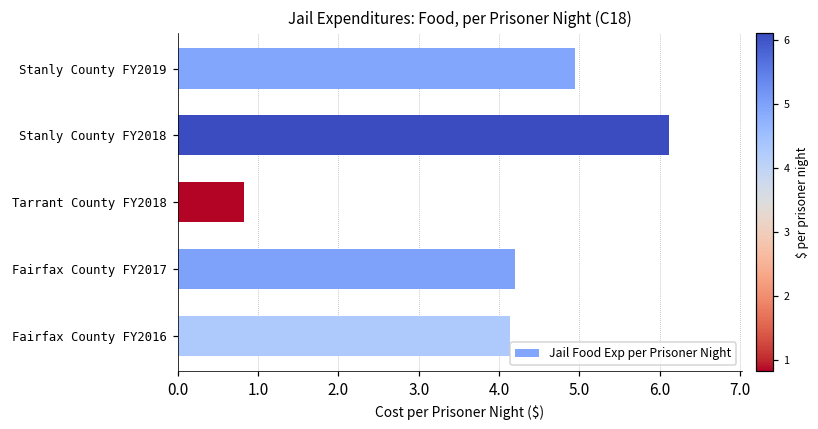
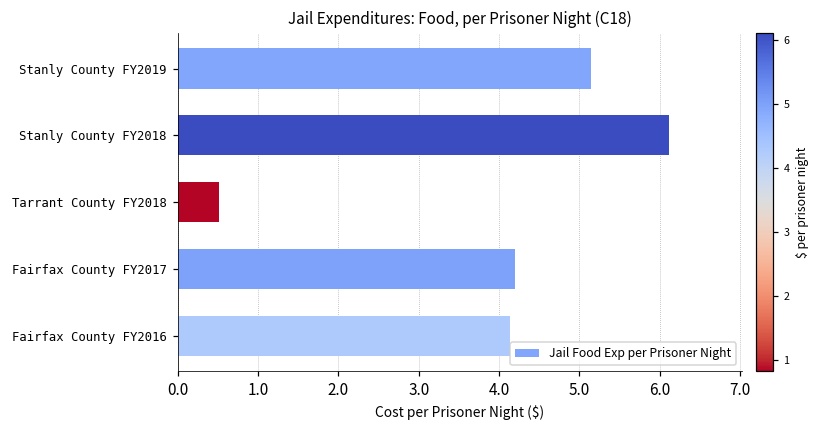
  {
-   "Stanly County FY2019": 5.0,
+   "Stanly County FY2019": 5.1,
    "Stanly County FY2018": 6.1,
-   "Tarrant County FY2018": 0.8,
+   "Tarrant County FY2018": 0.5,
    "Fairfax County FY2017": 4.2,
    "Fairfax County FY2016": 4.1
  }
